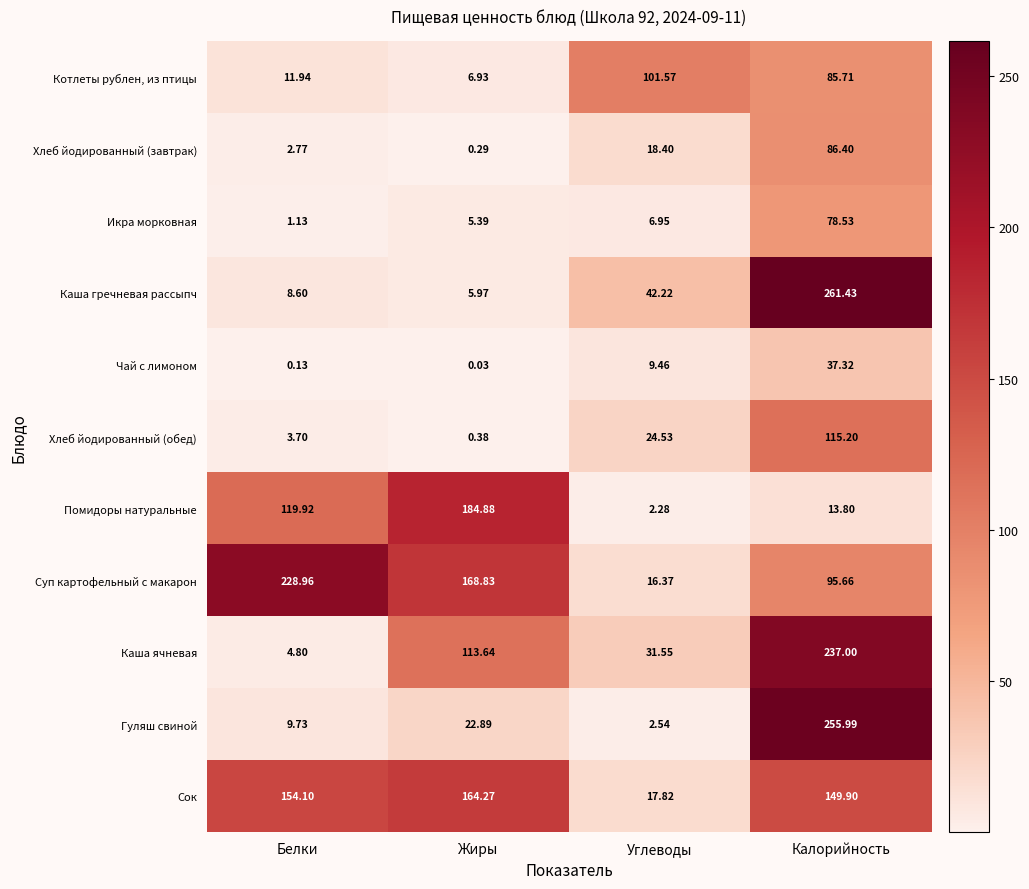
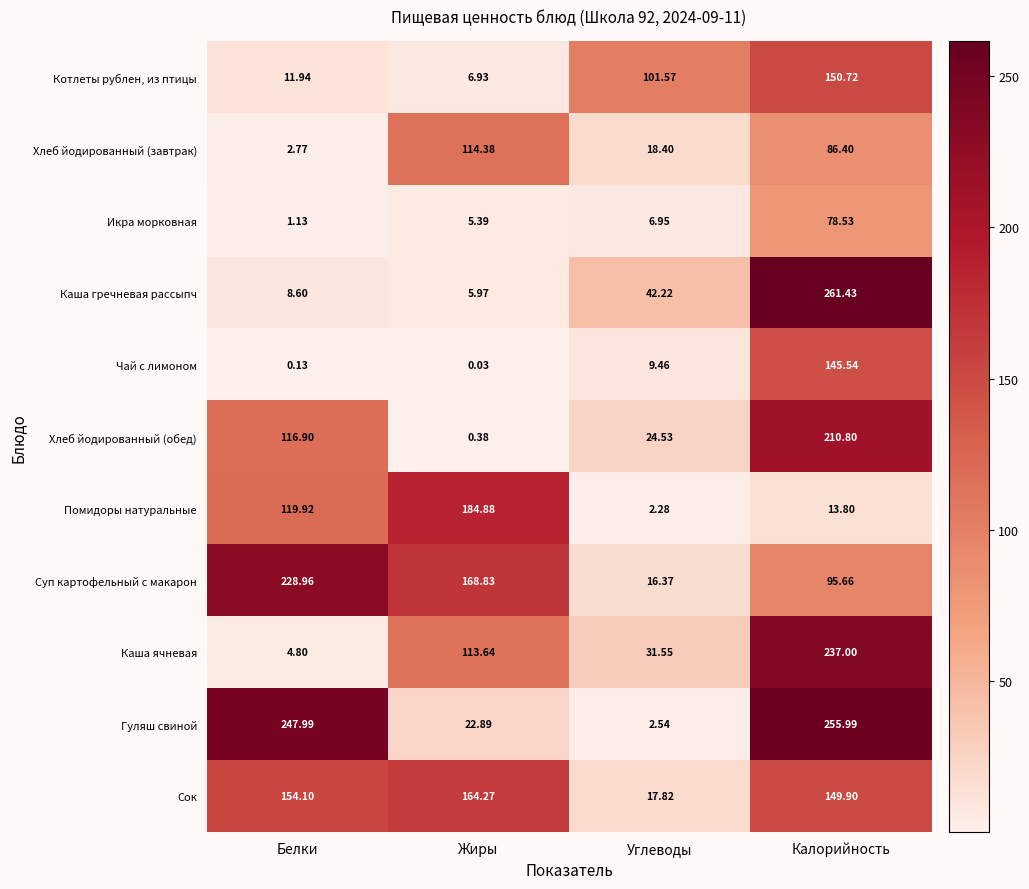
  {
    "Котлеты рублен, из птицы": {
      "Белки": 11.94,
      "Жиры": 6.93,
      "Углеводы": 101.57,
-     "Калорийность": 85.71
+     "Калорийность": 150.72
    },
    "Хлеб йодированный (завтрак)": {
      "Белки": 2.77,
-     "Жиры": 0.29,
+     "Жиры": 114.38,
      "Углеводы": 18.40,
      "Калорийность": 86.40
    },
    "Икра морковная": {
      "Белки": 1.13,
      "Жиры": 5.39,
      "Углеводы": 6.95,
      "Калорийность": 78.53
    },
    "Каша гречневая рассыпч": {
      "Белки": 8.60,
      "Жиры": 5.97,
      "Углеводы": 42.22,
      "Калорийность": 261.43
    },
    "Чай с лимоном": {
      "Белки": 0.13,
      "Жиры": 0.03,
      "Углеводы": 9.46,
-     "Калорийность": 37.32
+     "Калорийность": 145.54
    },
    "Хлеб йодированный (обед)": {
-     "Белки": 3.70,
+     "Белки": 116.90,
      "Жиры": 0.38,
      "Углеводы": 24.53,
-     "Калорийность": 115.20
+     "Калорийность": 210.80
    },
    "Помидоры натуральные": {
      "Белки": 119.92,
      "Жиры": 184.88,
      "Углеводы": 2.28,
      "Калорийность": 13.80
    },
    "Суп картофельный с макарон": {
      "Белки": 228.96,
      "Жиры": 168.83,
      "Углеводы": 16.37,
      "Калорийность": 95.66
    },
    "Каша ячневая": {
      "Белки": 4.80,
      "Жиры": 113.64,
      "Углеводы": 31.55,
      "Калорийность": 237.00
    },
    "Гуляш свиной": {
-     "Белки": 9.73,
+     "Белки": 247.99,
      "Жиры": 22.89,
      "Углеводы": 2.54,
      "Калорийность": 255.99
    },
    "Сок": {
      "Белки": 154.10,
      "Жиры": 164.27,
      "Углеводы": 17.82,
      "Калорийность": 149.90
    }
  }
